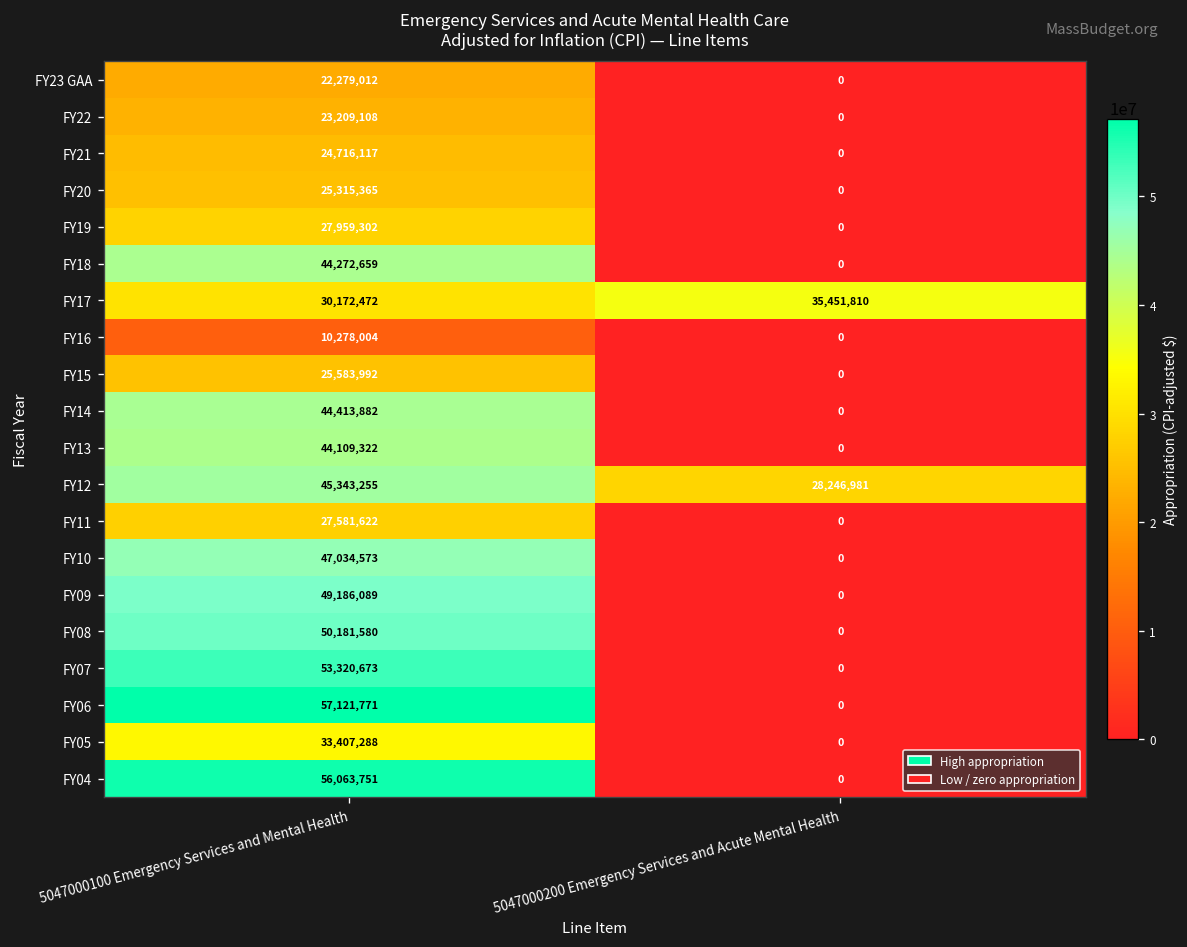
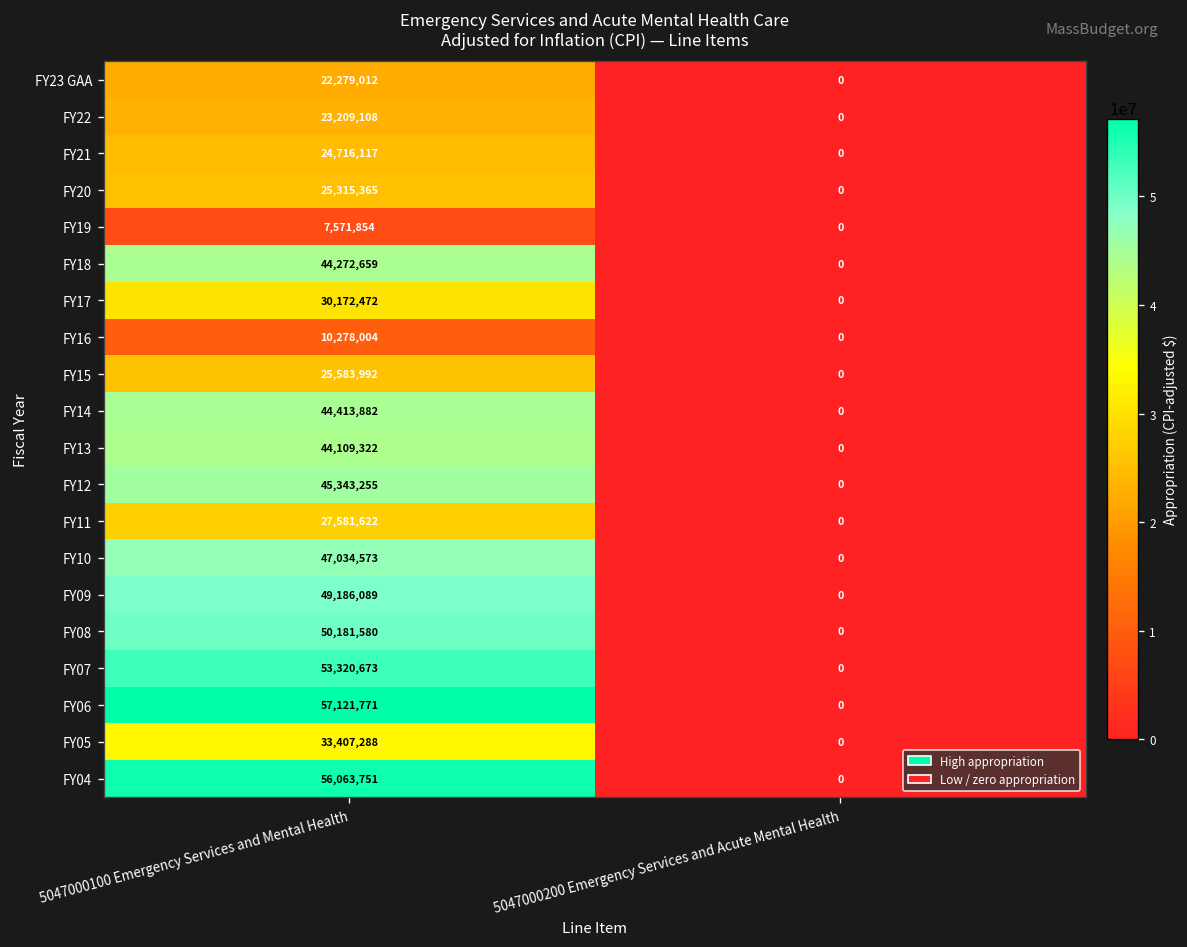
  {
    "FY23 GAA": {
      "5047000100 Emergency Services and Mental Health": "22,279,012",
      "5047000200 Emergency Services and Acute Mental Health": "0"
    },
    "FY22": {
      "5047000100 Emergency Services and Mental Health": "23,209,108",
      "5047000200 Emergency Services and Acute Mental Health": "0"
    },
    "FY21": {
      "5047000100 Emergency Services and Mental Health": "24,716,117",
      "5047000200 Emergency Services and Acute Mental Health": "0"
    },
    "FY20": {
      "5047000100 Emergency Services and Mental Health": "25,315,365",
      "5047000200 Emergency Services and Acute Mental Health": "0"
    },
    "FY19": {
-     "5047000100 Emergency Services and Mental Health": "27,959,302",
+     "5047000100 Emergency Services and Mental Health": "7,571,854",
      "5047000200 Emergency Services and Acute Mental Health": "0"
    },
    "FY18": {
      "5047000100 Emergency Services and Mental Health": "44,272,659",
      "5047000200 Emergency Services and Acute Mental Health": "0"
    },
    "FY17": {
      "5047000100 Emergency Services and Mental Health": "30,172,472",
-     "5047000200 Emergency Services and Acute Mental Health": "35,451,810"
+     "5047000200 Emergency Services and Acute Mental Health": "0"
    },
    "FY16": {
      "5047000100 Emergency Services and Mental Health": "10,278,004",
      "5047000200 Emergency Services and Acute Mental Health": "0"
    },
    "FY15": {
      "5047000100 Emergency Services and Mental Health": "25,583,992",
      "5047000200 Emergency Services and Acute Mental Health": "0"
    },
    "FY14": {
      "5047000100 Emergency Services and Mental Health": "44,413,882",
      "5047000200 Emergency Services and Acute Mental Health": "0"
    },
    "FY13": {
      "5047000100 Emergency Services and Mental Health": "44,109,322",
      "5047000200 Emergency Services and Acute Mental Health": "0"
    },
    "FY12": {
      "5047000100 Emergency Services and Mental Health": "45,343,255",
-     "5047000200 Emergency Services and Acute Mental Health": "28,246,981"
+     "5047000200 Emergency Services and Acute Mental Health": "0"
    },
    "FY11": {
      "5047000100 Emergency Services and Mental Health": "27,581,622",
      "5047000200 Emergency Services and Acute Mental Health": "0"
    },
    "FY10": {
      "5047000100 Emergency Services and Mental Health": "47,034,573",
      "5047000200 Emergency Services and Acute Mental Health": "0"
    },
    "FY09": {
      "5047000100 Emergency Services and Mental Health": "49,186,089",
      "5047000200 Emergency Services and Acute Mental Health": "0"
    },
    "FY08": {
      "5047000100 Emergency Services and Mental Health": "50,181,580",
      "5047000200 Emergency Services and Acute Mental Health": "0"
    },
    "FY07": {
      "5047000100 Emergency Services and Mental Health": "53,320,673",
      "5047000200 Emergency Services and Acute Mental Health": "0"
    },
    "FY06": {
      "5047000100 Emergency Services and Mental Health": "57,121,771",
      "5047000200 Emergency Services and Acute Mental Health": "0"
    },
    "FY05": {
      "5047000100 Emergency Services and Mental Health": "33,407,288",
      "5047000200 Emergency Services and Acute Mental Health": "0"
    },
    "FY04": {
      "5047000100 Emergency Services and Mental Health": "56,063,751",
      "5047000200 Emergency Services and Acute Mental Health": "0"
    }
  }
